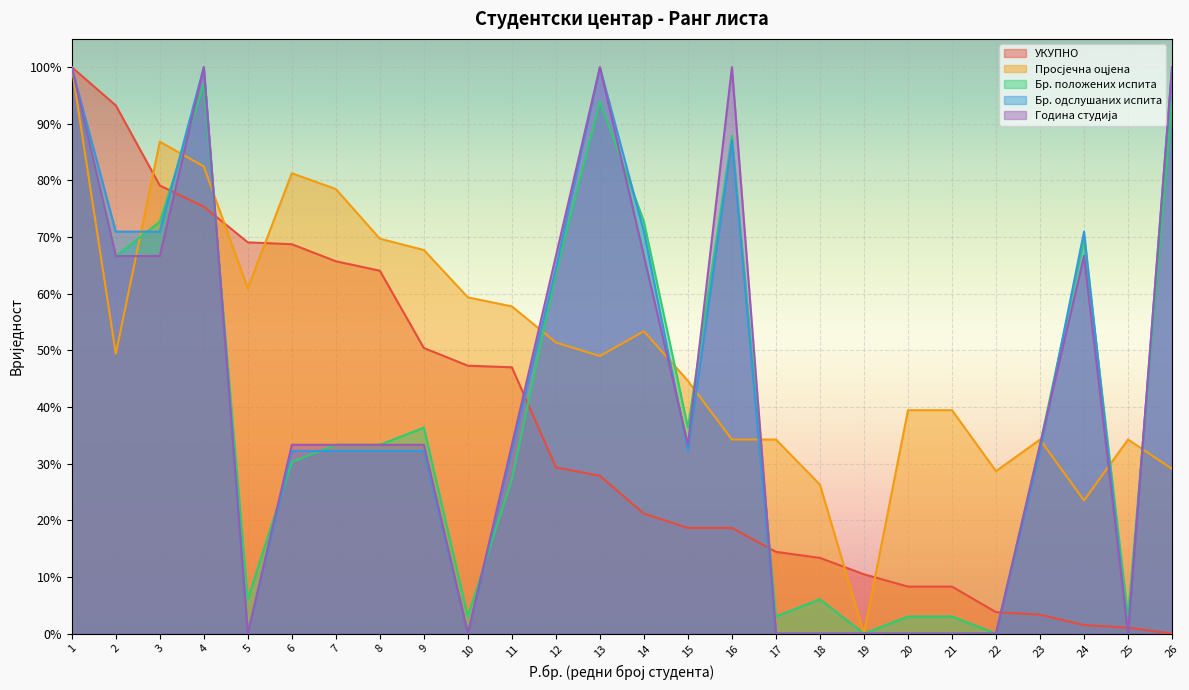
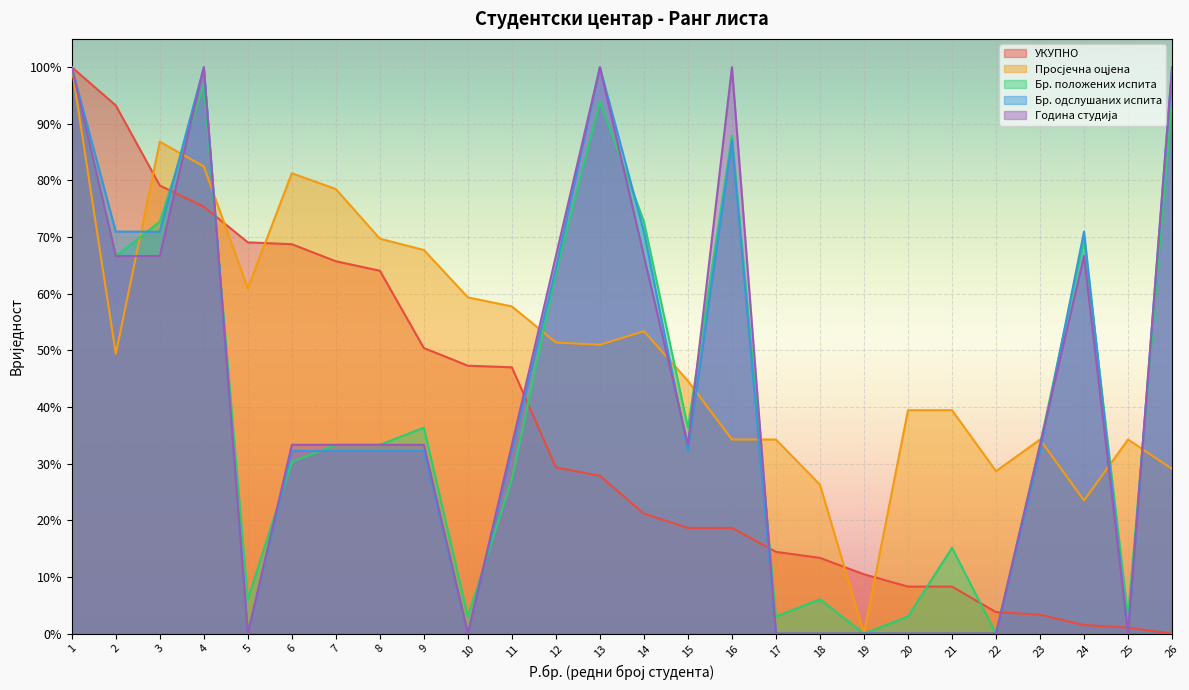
  {
    "УКУПНО": {
      "2": "93%",
      "3": "79%",
      "4": "75%",
      "5": "69%",
      "6": "69%",
      "7": "66%",
      "8": "64%",
      "9": "50%",
      "10": "47%",
      "11": "47%",
      "12": "29%",
      "13": "28%",
      "14": "21%",
      "15": "19%",
      "16": "19%",
      "17": "14%",
      "18": "13%",
      "19": "10%",
      "20": "8%",
      "21": "8%",
      "22": "4%",
      "23": "3%",
      "24": "2%",
      "25": "1%",
      "26": "0%"
    },
    "Просјечна оцјена": {
      "2": "49%",
      "3": "87%",
      "4": "82%",
      "5": "61%",
      "6": "81%",
      "7": "78%",
      "8": "70%",
      "9": "68%",
      "10": "59%",
      "11": "58%",
      "12": "51%",
-     "13": "49%",
+     "13": "51%",
      "14": "53%",
      "15": "45%",
      "16": "34%",
      "17": "34%",
      "18": "26%",
      "20": "39%",
      "21": "39%",
      "22": "29%",
      "23": "34%",
      "24": "24%",
      "25": "34%",
      "26": "29%"
    },
    "Бр. положених испита": {
      "3": "73%",
      "4": "97%",
      "5": "6%",
      "6": "30%",
      "9": "36%",
      "10": "3%",
      "11": "27%",
      "12": "64%",
      "13": "94%",
      "14": "73%",
      "15": "36%",
      "16": "88%",
      "17": "3%",
      "18": "6%",
      "20": "3%",
-     "21": "3%",
+     "21": "15%",
      "24": "70%",
      "25": "3%",
      "26": "94%"
    },
    "Бр. одслушаних испита": {
      "2": "71%",
      "3": "71%",
      "6": "32%",
      "7": "32%",
      "8": "32%",
      "9": "32%",
      "11": "32%",
      "12": "65%",
      "14": "71%",
      "15": "32%",
      "16": "87%",
      "23": "32%",
      "24": "71%"
    },
    "Година студија": {
      "3": "67%",
      "6": "33%",
      "9": "33%",
      "11": "33%",
      "12": "67%",
      "14": "67%",
      "15": "33%",
      "16": "100%",
      "24": "67%"
    }
  }
